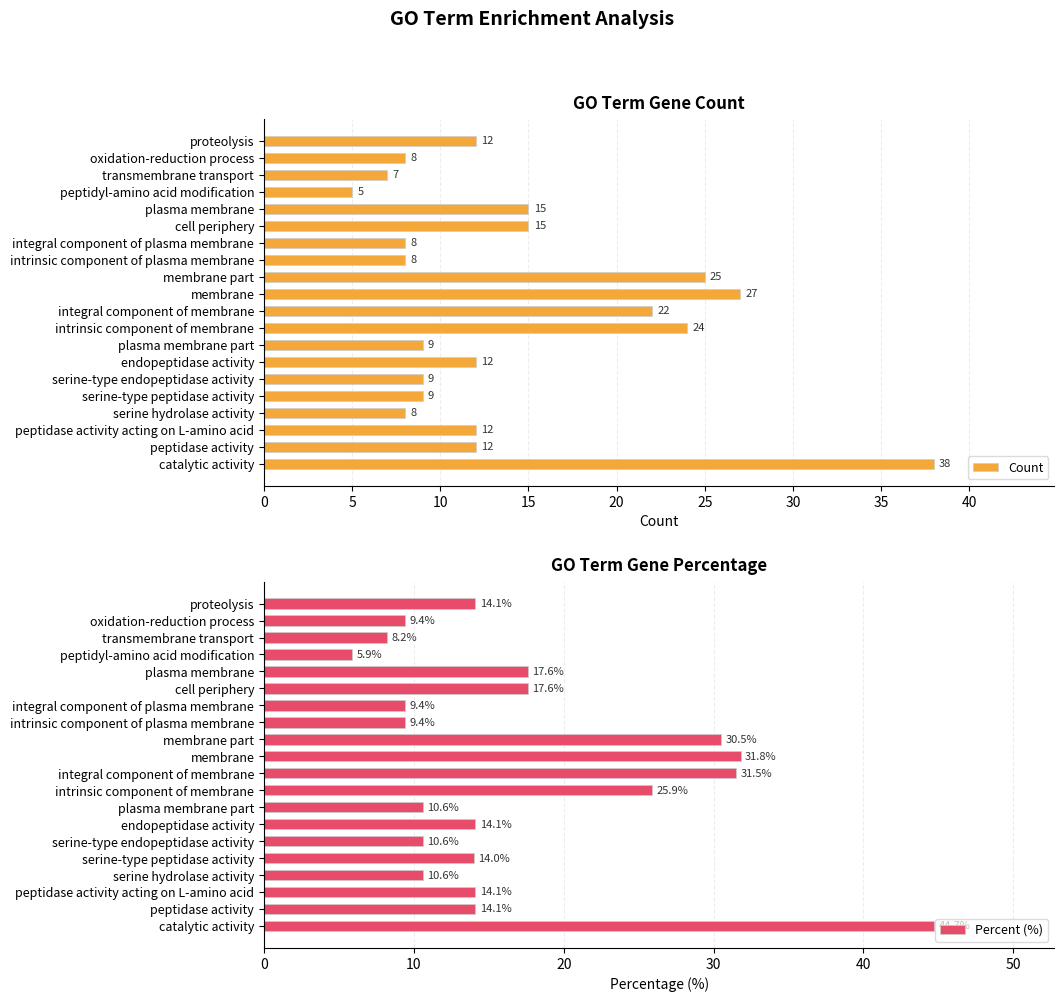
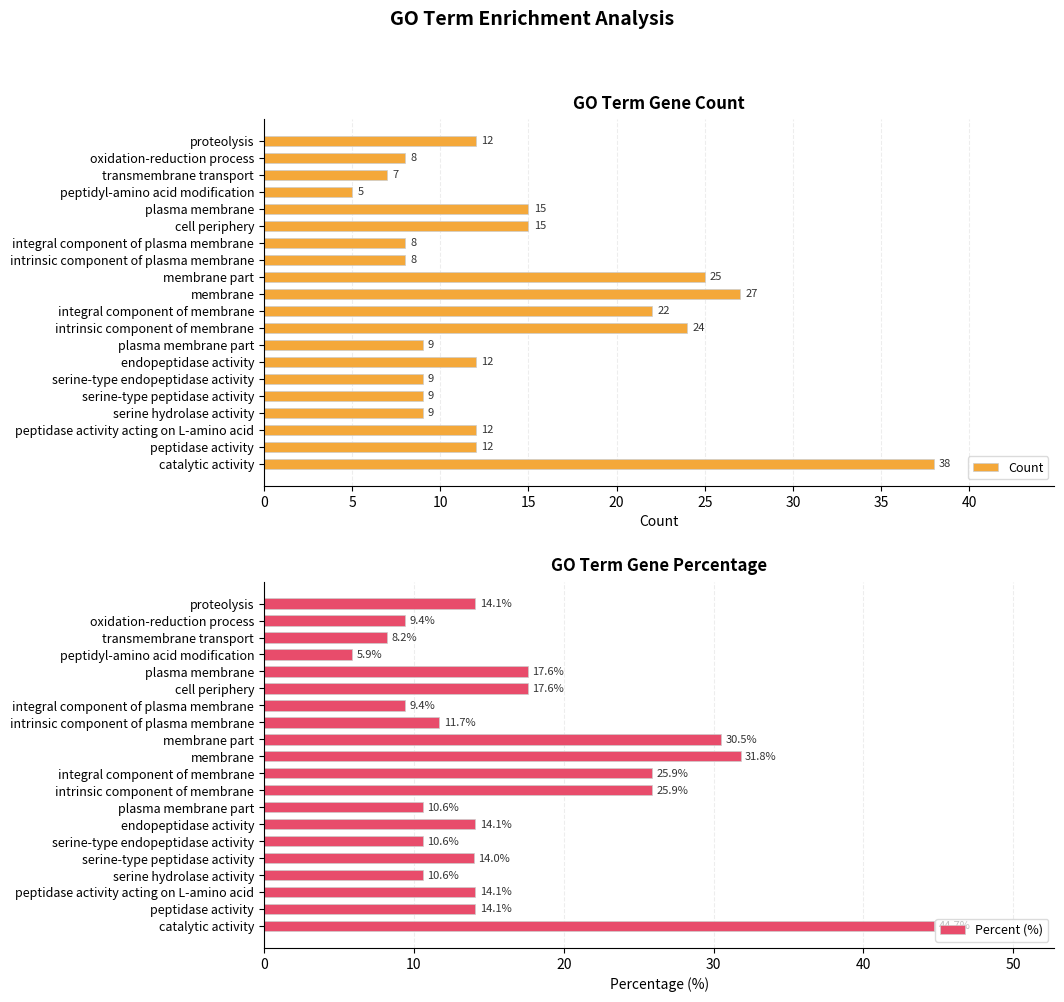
  {
    "GO Term Gene Count": {
      "proteolysis": "12",
      "oxidation-reduction process": "8",
      "transmembrane transport": "7",
      "peptidyl-amino acid modification": "5",
      "plasma membrane": "15",
      "cell periphery": "15",
      "integral component of plasma membrane": "8",
      "intrinsic component of plasma membrane": "8",
      "membrane part": "25",
      "membrane": "27",
      "integral component of membrane": "22",
      "intrinsic component of membrane": "24",
      "plasma membrane part": "9",
      "endopeptidase activity": "12",
      "serine-type endopeptidase activity": "9",
      "serine-type peptidase activity": "9",
-     "serine hydrolase activity": "8",
+     "serine hydrolase activity": "9",
      "peptidase activity acting on L-amino acid": "12",
      "peptidase activity": "12",
      "catalytic activity": "38"
    },
    "GO Term Gene Percentage": {
      "proteolysis": "14.1%",
      "oxidation-reduction process": "9.4%",
      "transmembrane transport": "8.2%",
      "peptidyl-amino acid modification": "5.9%",
      "plasma membrane": "17.6%",
      "cell periphery": "17.6%",
      "integral component of plasma membrane": "9.4%",
-     "intrinsic component of plasma membrane": "9.4%",
+     "intrinsic component of plasma membrane": "11.7%",
      "membrane part": "30.5%",
      "membrane": "31.8%",
-     "integral component of membrane": "31.5%",
+     "integral component of membrane": "25.9%",
      "intrinsic component of membrane": "25.9%",
      "plasma membrane part": "10.6%",
      "endopeptidase activity": "14.1%",
      "serine-type endopeptidase activity": "10.6%",
      "serine-type peptidase activity": "14.0%",
      "serine hydrolase activity": "10.6%",
      "peptidase activity acting on L-amino acid": "14.1%",
      "peptidase activity": "14.1%"
    }
  }
